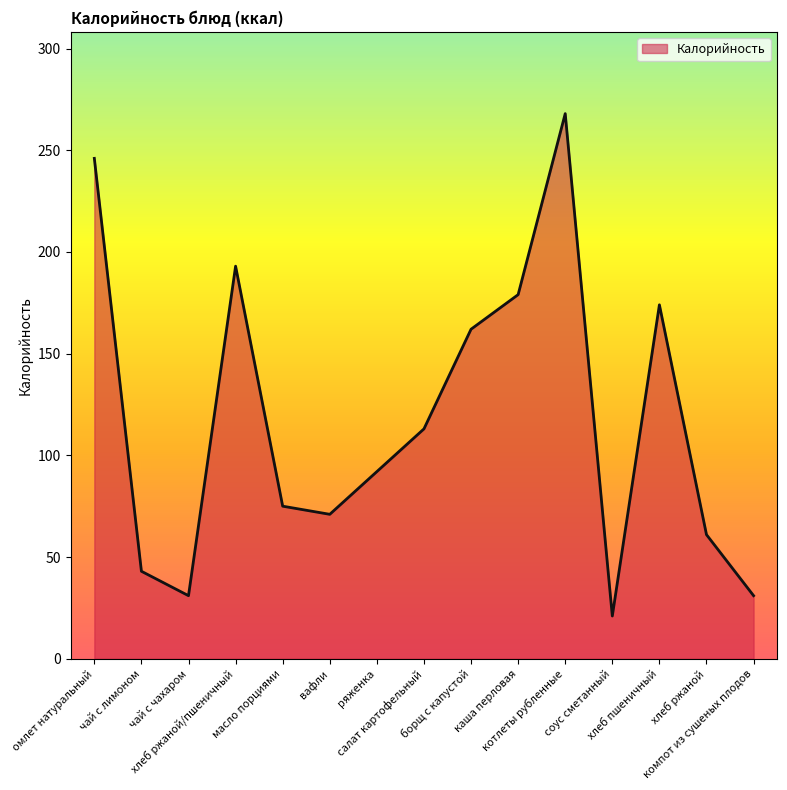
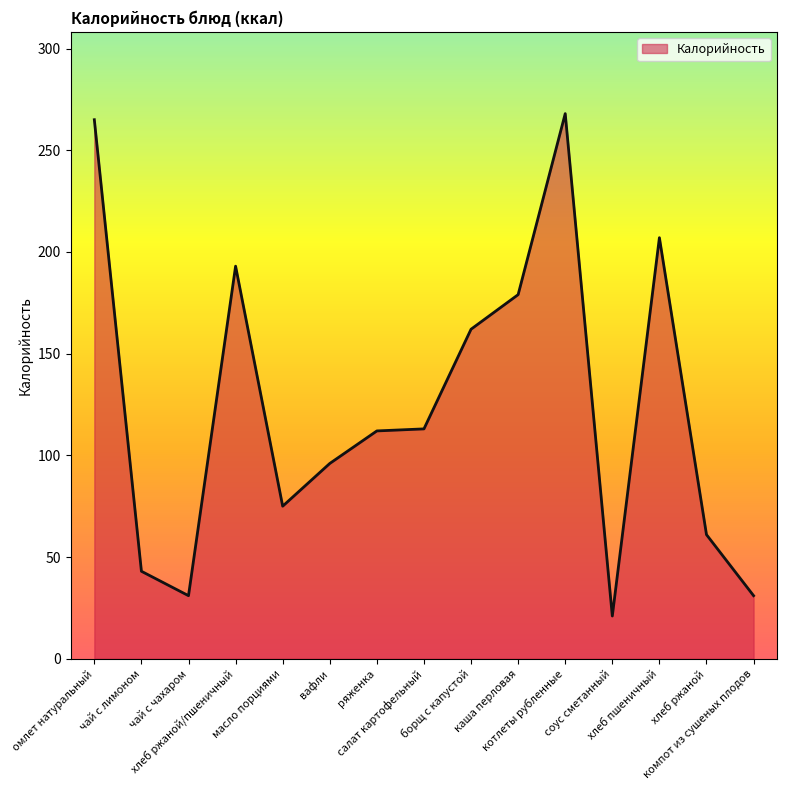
  {
-   "омлет натуральный": 246,
+   "омлет натуральный": 265,
    "чай с лимоном": 43,
    "чай с чахаром": 31,
    "хлеб ржаной/пшеничный": 193,
    "масло порциями": 75,
-   "вафли": 71,
-   "ряженка": 92,
+   "вафли": 96,
+   "ряженка": 112,
    "салат картофельный": 113,
    "борщ с капустой": 162,
    "каша перловая": 179,
    "котлеты рубленные": 268,
    "соус сметанный": 21,
-   "хлеб пшеничный": 174,
+   "хлеб пшеничный": 207,
    "хлеб ржаной": 61,
    "компот из сушеных плодов": 31
  }
